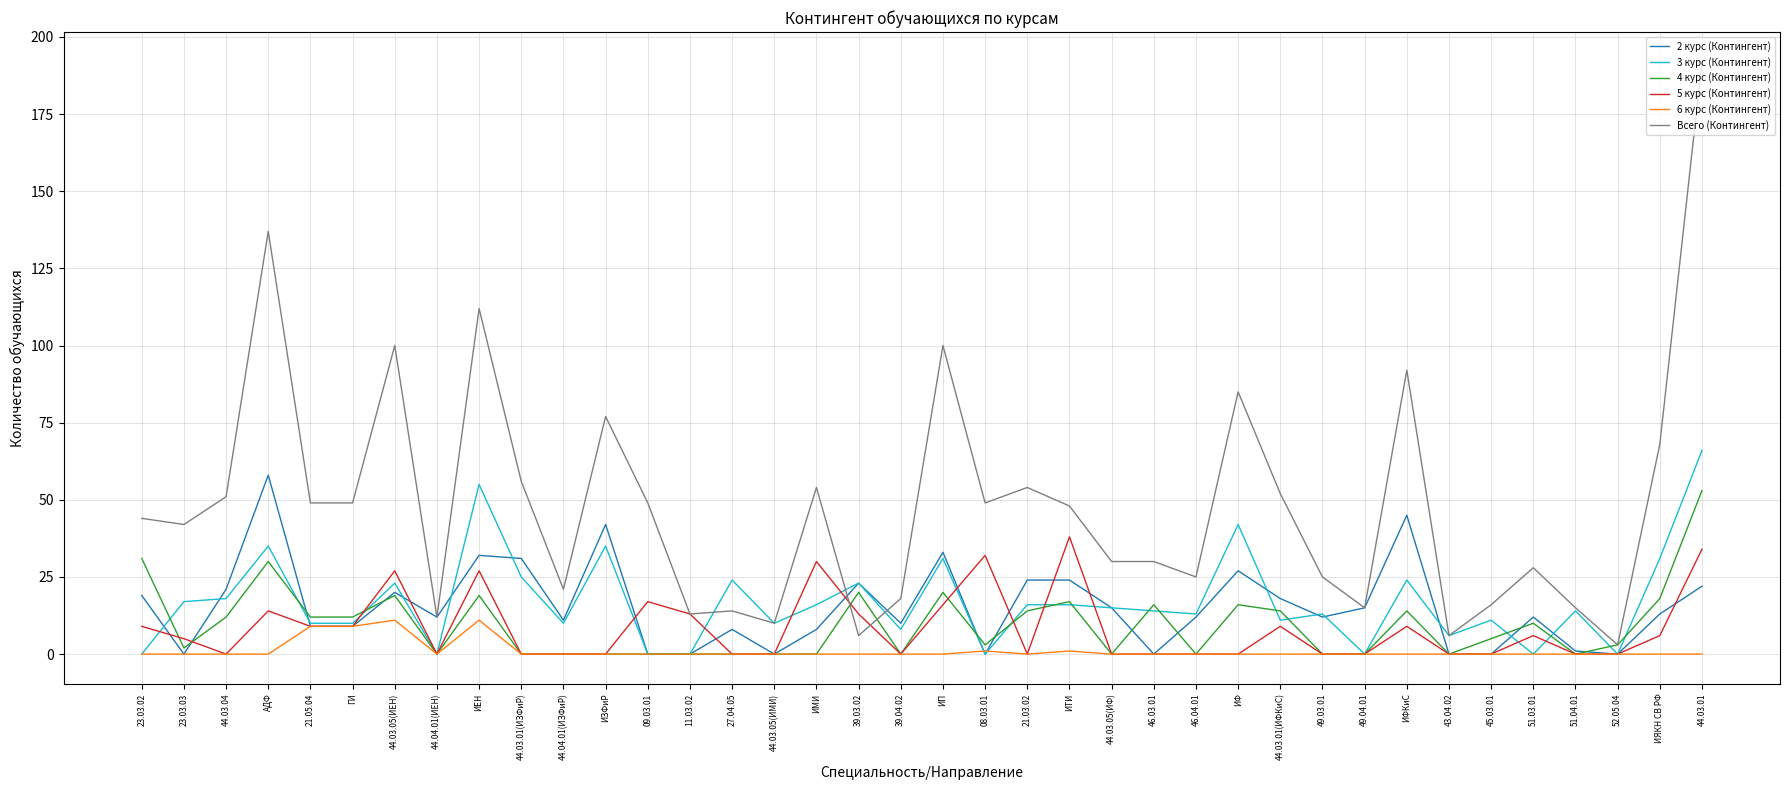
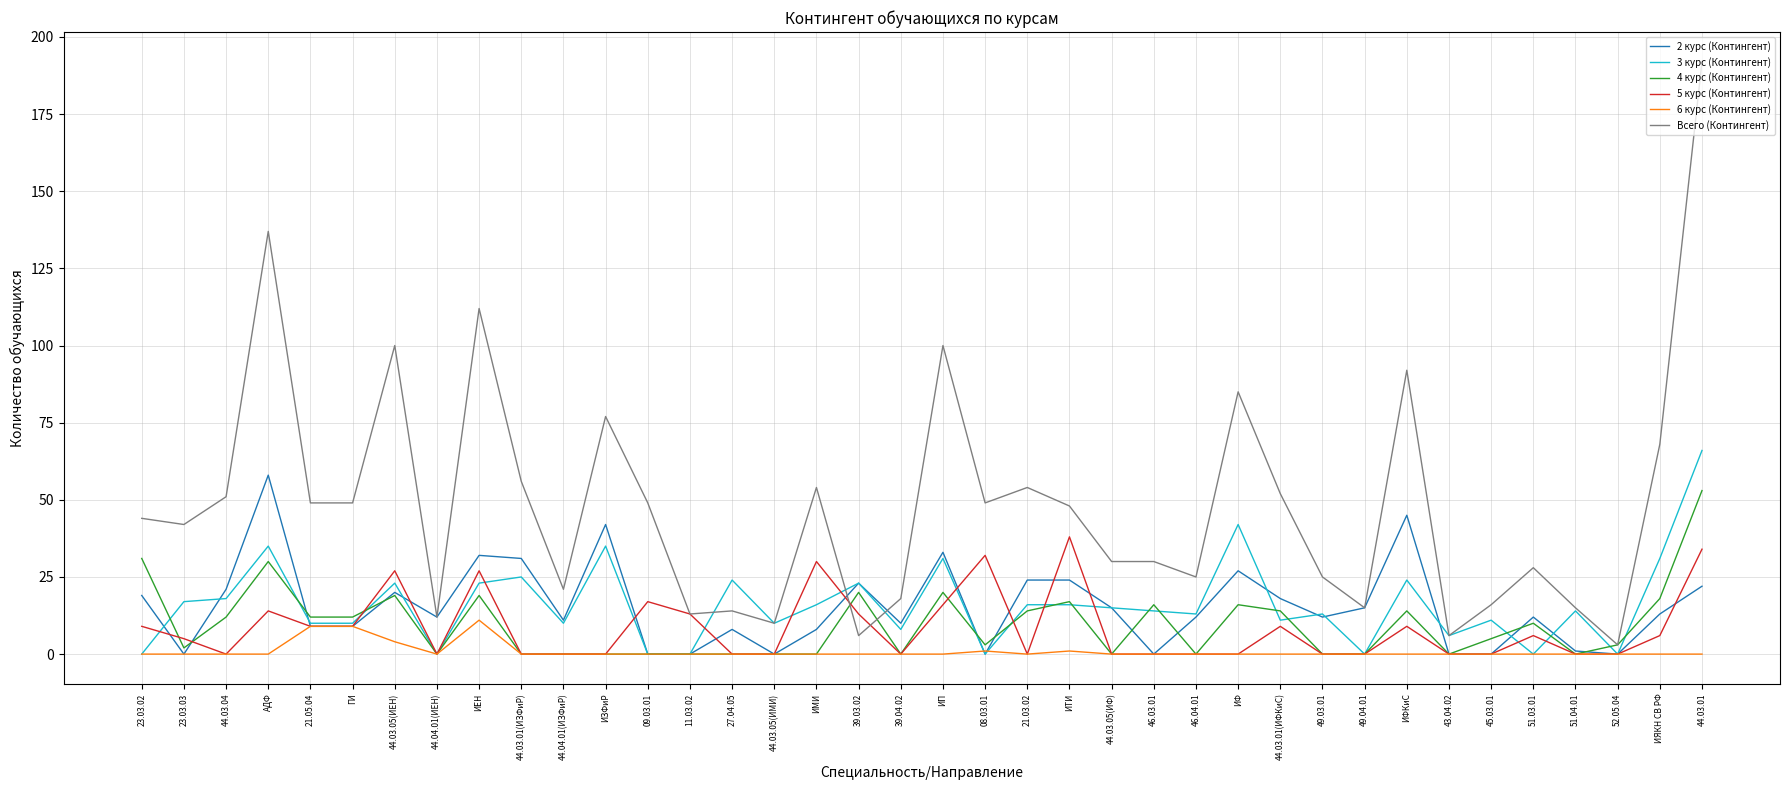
  {
    "2 курс (Контингент)": {
      "23.03.02": 19,
      "44.03.04": 21,
      "АДФ": 58,
      "44.03.05(ИЕН)": 20,
      "ИЕН": 32,
      "44.03.01(ИЗФиР)": 31,
      "44.04.01(ИЗФиР)": 11,
      "ИЗФиР": 42,
      "27.04.05": 8,
      "ИМИ": 8,
      "39.04.02": 10,
      "ИП": 33,
      "21.03.02": 24,
      "ИТИ": 24,
      "46.04.01": 12,
      "ИФ": 27,
      "44.03.01(ИФКиС)": 18,
      "49.03.01": 12,
      "ИФКиС": 45,
      "51.03.01": 12,
      "51.04.01": 1,
      "ИЯКН СВ РФ": 13,
      "44.03.01": 22
    },
    "3 курс (Контингент)": {
      "23.03.03": 17,
      "44.03.04": 18,
      "АДФ": 35,
      "21.05.04": 10,
      "ГИ": 10,
      "44.03.05(ИЕН)": 23,
-     "ИЕН": 55,
+     "ИЕН": 23,
      "44.03.01(ИЗФиР)": 25,
      "44.04.01(ИЗФиР)": 10,
      "ИЗФиР": 35,
      "27.04.05": 24,
      "ИМИ": 16,
      "39.04.02": 8,
      "ИП": 31,
      "21.03.02": 16,
      "ИТИ": 16,
      "46.03.01": 14,
      "46.04.01": 13,
      "ИФ": 42,
      "44.03.01(ИФКиС)": 11,
      "49.03.01": 13,
      "ИФКиС": 24,
      "45.03.01": 11,
      "51.04.01": 14,
      "ИЯКН СВ РФ": 31,
      "44.03.01": 66
    },
    "4 курс (Контингент)": {
      "23.03.02": 31,
      "23.03.03": 2,
      "44.03.04": 12,
      "АДФ": 30,
      "21.05.04": 12,
      "ГИ": 12,
      "44.03.05(ИЕН)": 19,
      "ИЕН": 19,
      "39.03.02": 20,
      "ИП": 20,
      "08.03.01": 3,
      "21.03.02": 14,
      "ИТИ": 17,
      "46.03.01": 16,
      "ИФ": 16,
      "44.03.01(ИФКиС)": 14,
      "ИФКиС": 14,
      "45.03.01": 5,
      "51.03.01": 10,
      "ИЯКН СВ РФ": 18,
      "44.03.01": 53
    },
    "5 курс (Контингент)": {
      "23.03.02": 9,
      "23.03.03": 5,
      "АДФ": 14,
      "44.03.05(ИЕН)": 27,
      "ИЕН": 27,
      "09.03.01": 17,
      "ИМИ": 30,
      "39.03.02": 13,
      "ИП": 16,
      "08.03.01": 32,
      "ИТИ": 38,
      "44.03.01(ИФКиС)": 9,
      "ИФКиС": 9,
      "51.03.01": 6,
      "ИЯКН СВ РФ": 6,
      "44.03.01": 34
    },
    "6 курс (Контингент)": {
      "АДФ": 0,
-     "44.03.05(ИЕН)": 11,
+     "44.03.05(ИЕН)": 4,
      "ИЕН": 11,
      "39.03.02": 0,
      "ИП": 0,
      "08.03.01": 1,
      "ИТИ": 1,
      "44.03.01(ИФКиС)": 0,
      "ИФКиС": 0,
      "ИЯКН СВ РФ": 0,
      "44.03.01": 0
    },
    "Всего (Контингент)": {
      "23.03.02": 44,
      "23.03.03": 42,
      "44.03.04": 51,
      "АДФ": 137,
      "21.05.04": 49,
      "ГИ": 49,
      "44.03.05(ИЕН)": 100,
      "ИЕН": 112,
      "44.03.01(ИЗФиР)": 56,
      "44.04.01(ИЗФиР)": 21,
      "ИЗФиР": 77,
      "09.03.01": 49,
      "27.04.05": 14,
      "ИМИ": 54,
      "39.03.02": 6,
      "39.04.02": 18,
      "ИП": 100,
      "08.03.01": 49,
      "21.03.02": 54,
      "ИТИ": 48,
      "44.03.05(ИФ)": 30,
      "46.03.01": 30,
      "46.04.01": 25,
      "ИФ": 85,
      "44.03.01(ИФКиС)": 52,
      "49.03.01": 25,
      "ИФКиС": 92,
      "45.03.01": 16,
      "51.03.01": 28,
      "51.04.01": 15,
      "ИЯКН СВ РФ": 68
    }
  }
